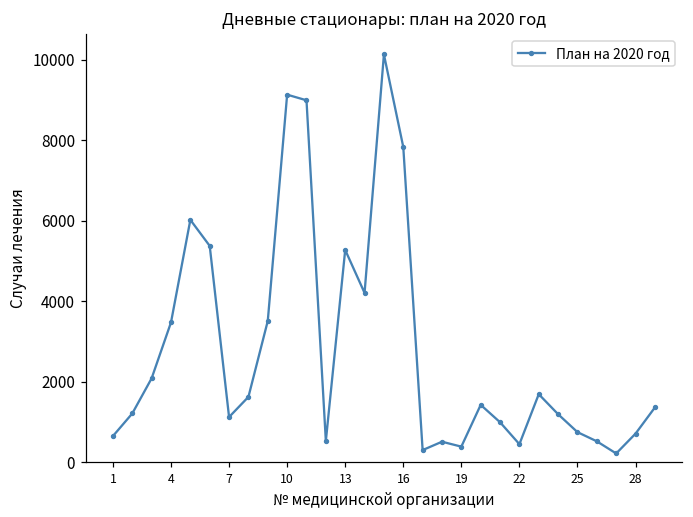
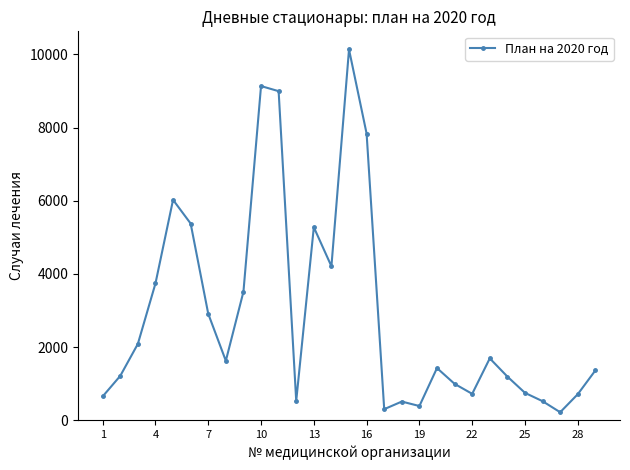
  {
    "1": 700,
-   "4": 3500,
-   "7": 1100,
+   "4": 3700,
+   "7": 2900,
    "10": 9100,
    "13": 5300,
    "16": 7800,
    "19": 400,
-   "22": 400,
+   "22": 700,
    "25": 700,
    "28": 700
  }
